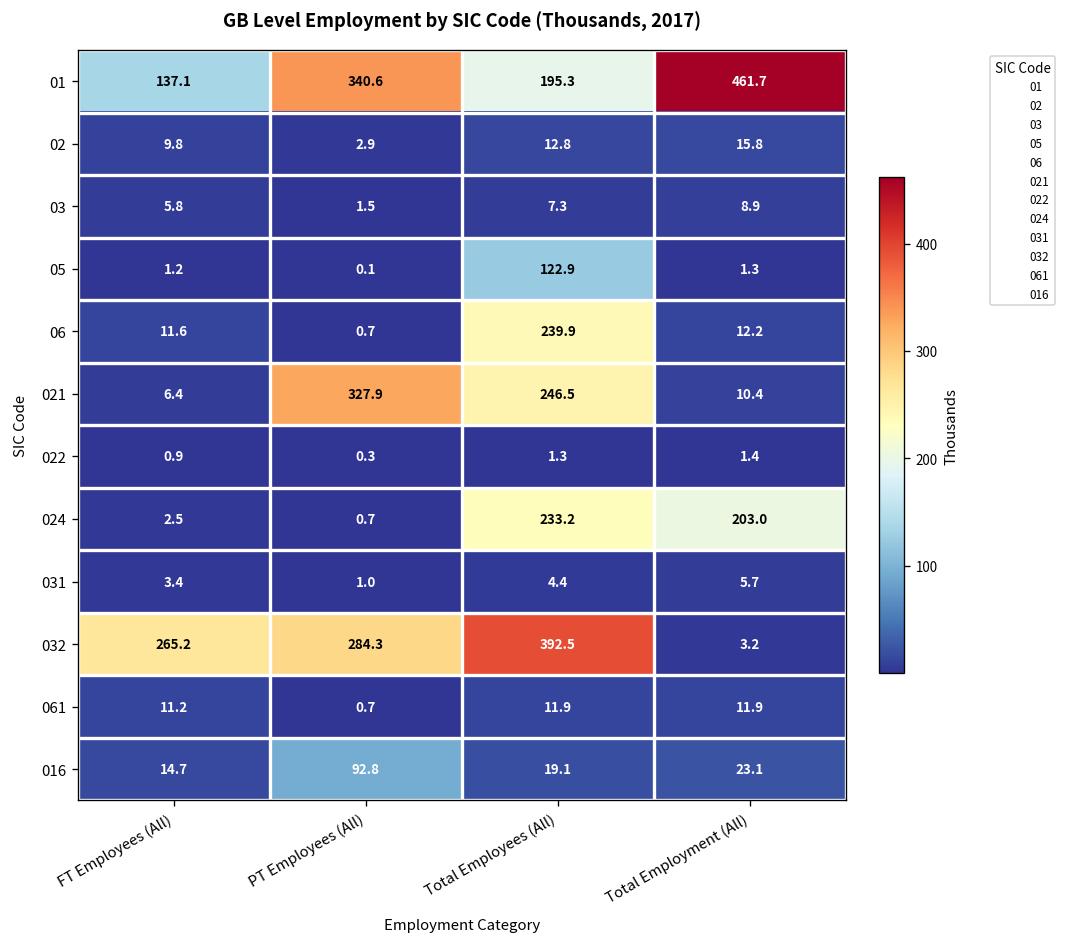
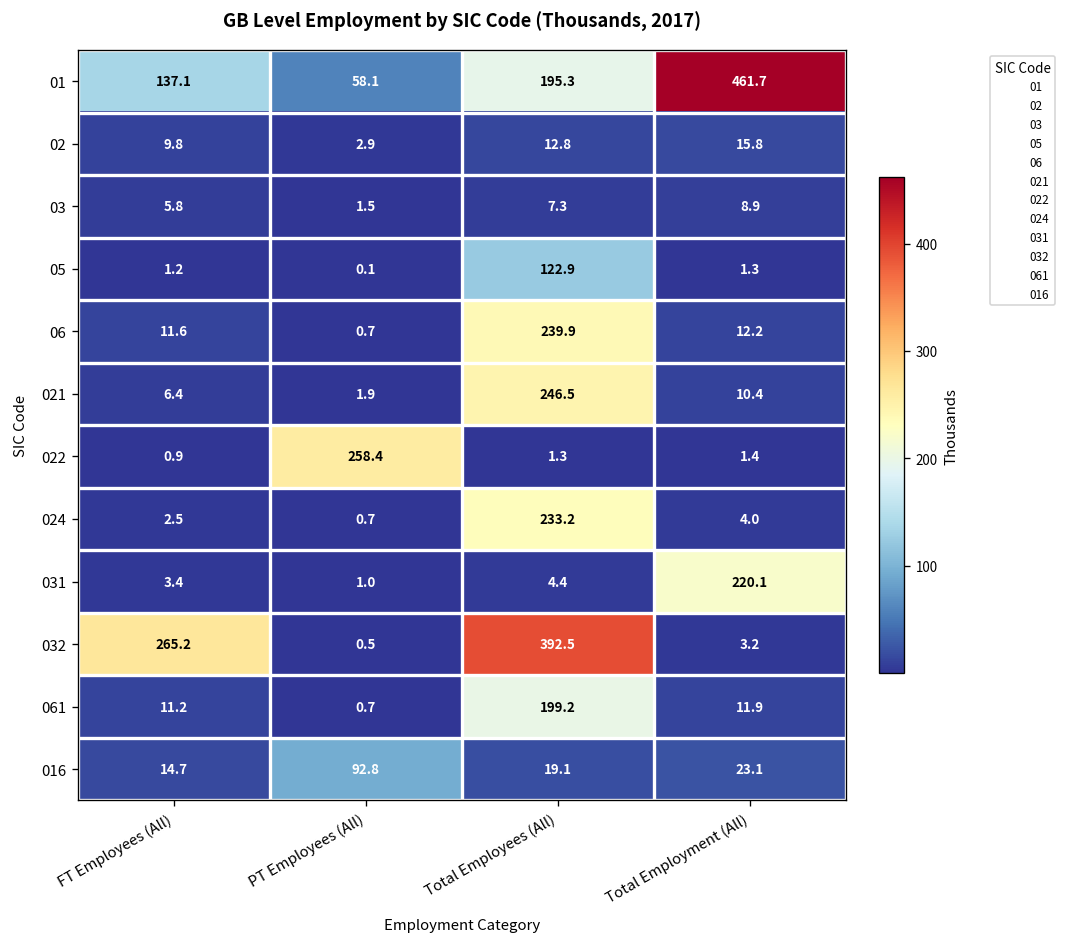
  {
    "01": {
      "FT Employees (All)": 137.1,
-     "PT Employees (All)": 340.6,
+     "PT Employees (All)": 58.1,
      "Total Employees (All)": 195.3,
      "Total Employment (All)": 461.7
    },
    "02": {
      "FT Employees (All)": 9.8,
      "PT Employees (All)": 2.9,
      "Total Employees (All)": 12.8,
      "Total Employment (All)": 15.8
    },
    "03": {
      "FT Employees (All)": 5.8,
      "PT Employees (All)": 1.5,
      "Total Employees (All)": 7.3,
      "Total Employment (All)": 8.9
    },
    "05": {
      "FT Employees (All)": 1.2,
      "PT Employees (All)": 0.1,
      "Total Employees (All)": 122.9,
      "Total Employment (All)": 1.3
    },
    "06": {
      "FT Employees (All)": 11.6,
      "PT Employees (All)": 0.7,
      "Total Employees (All)": 239.9,
      "Total Employment (All)": 12.2
    },
    "021": {
      "FT Employees (All)": 6.4,
-     "PT Employees (All)": 327.9,
+     "PT Employees (All)": 1.9,
      "Total Employees (All)": 246.5,
      "Total Employment (All)": 10.4
    },
    "022": {
      "FT Employees (All)": 0.9,
-     "PT Employees (All)": 0.3,
+     "PT Employees (All)": 258.4,
      "Total Employees (All)": 1.3,
      "Total Employment (All)": 1.4
    },
    "024": {
      "FT Employees (All)": 2.5,
      "PT Employees (All)": 0.7,
      "Total Employees (All)": 233.2,
-     "Total Employment (All)": 203.0
+     "Total Employment (All)": 4.0
    },
    "031": {
      "FT Employees (All)": 3.4,
      "PT Employees (All)": 1.0,
      "Total Employees (All)": 4.4,
-     "Total Employment (All)": 5.7
+     "Total Employment (All)": 220.1
    },
    "032": {
      "FT Employees (All)": 265.2,
-     "PT Employees (All)": 284.3,
+     "PT Employees (All)": 0.5,
      "Total Employees (All)": 392.5,
      "Total Employment (All)": 3.2
    },
    "061": {
      "FT Employees (All)": 11.2,
      "PT Employees (All)": 0.7,
-     "Total Employees (All)": 11.9,
+     "Total Employees (All)": 199.2,
      "Total Employment (All)": 11.9
    },
    "016": {
      "FT Employees (All)": 14.7,
      "PT Employees (All)": 92.8,
      "Total Employees (All)": 19.1,
      "Total Employment (All)": 23.1
    }
  }
